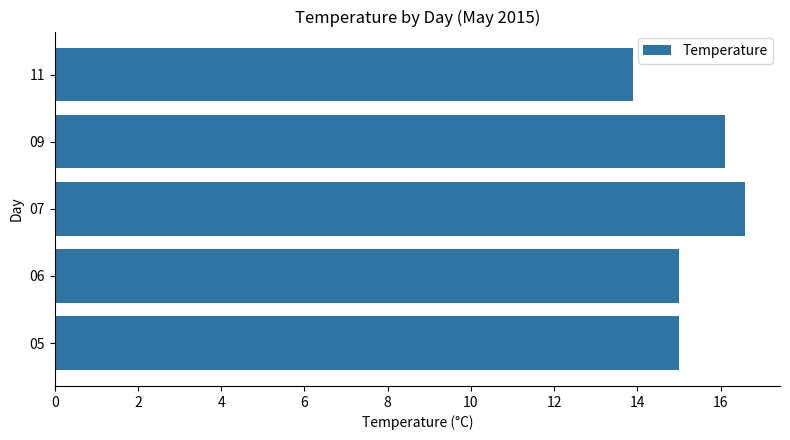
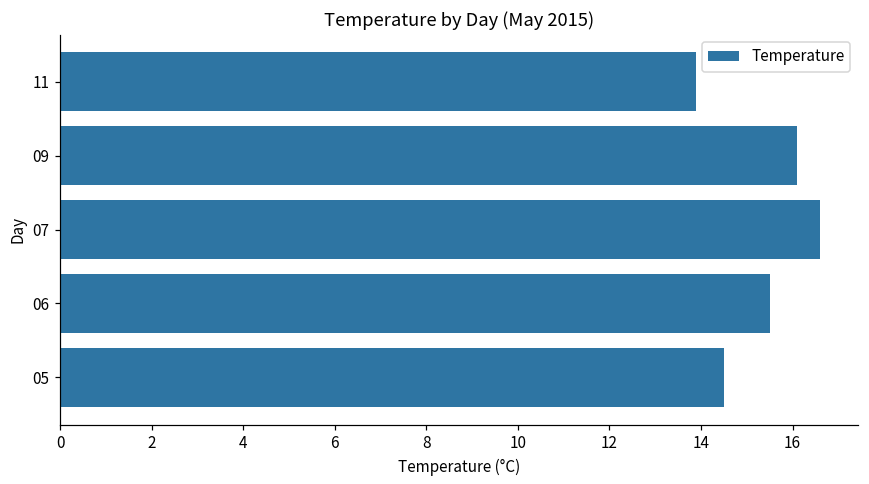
  {
    "11": 13.9,
    "09": 16.1,
    "07": 16.6,
-   "06": 15.0,
-   "05": 15.0
+   "06": 15.5,
+   "05": 14.5
  }
